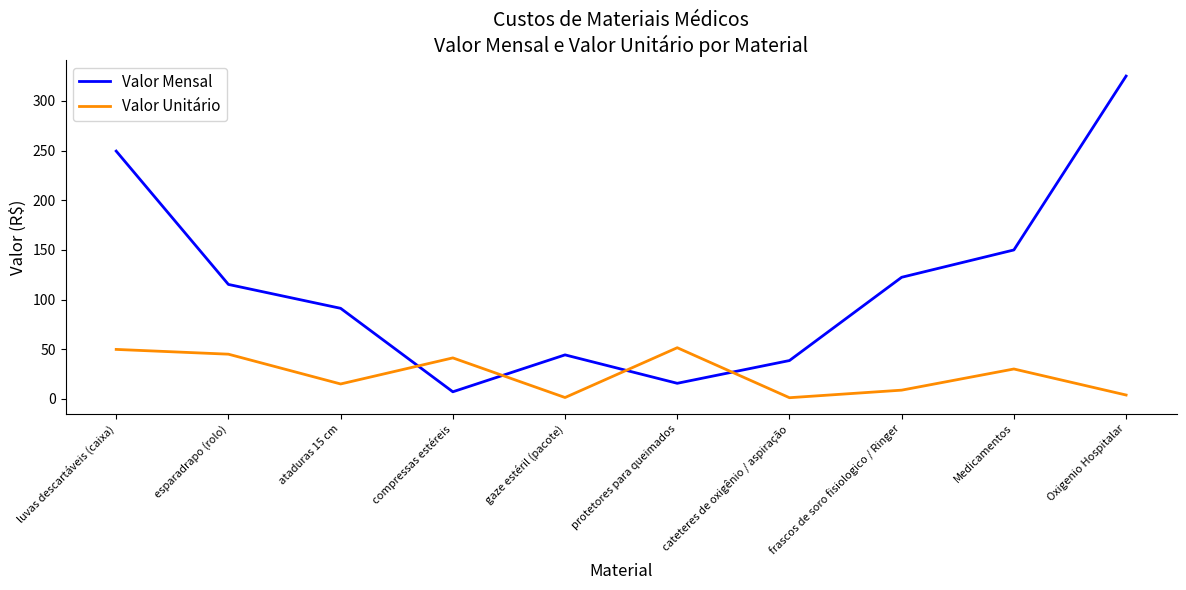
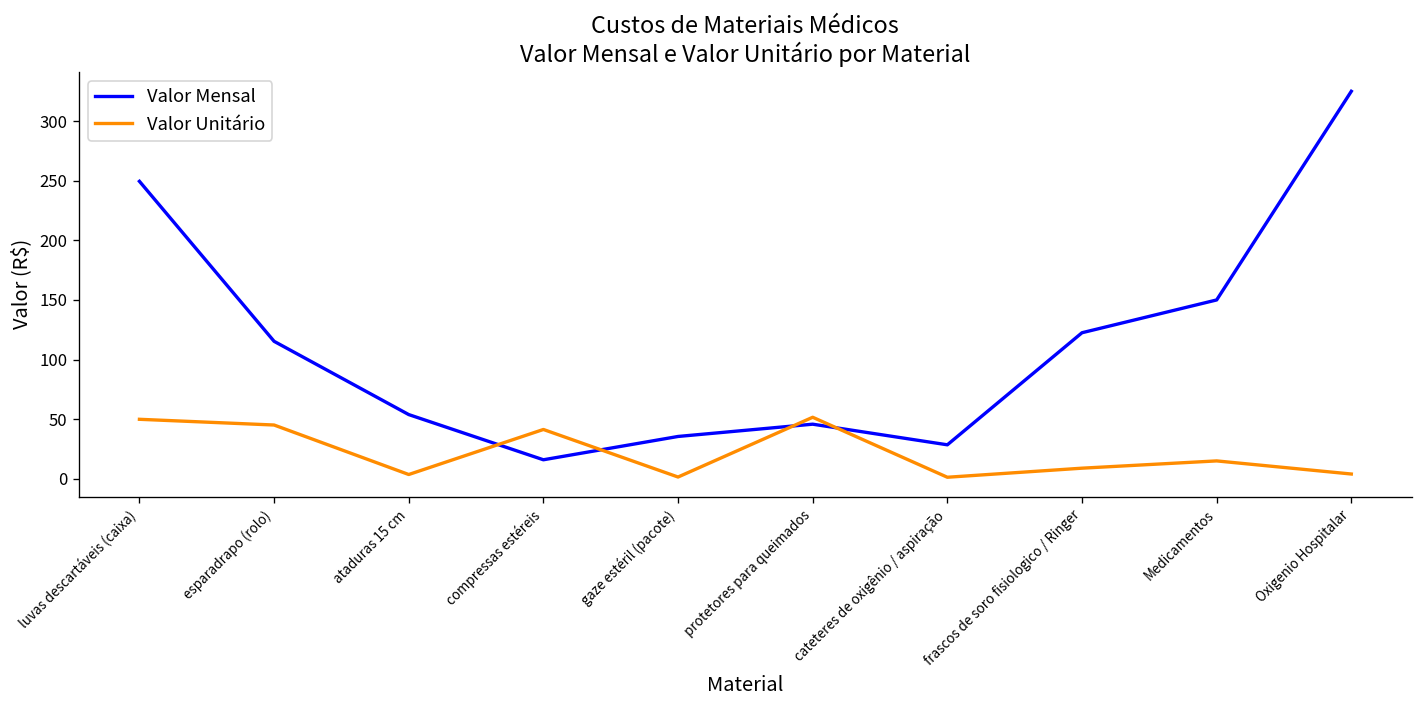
  {
    "Valor Mensal": {
      "luvas descartáveis (caixa)": 250,
      "esparadrapo (rolo)": 120,
-     "ataduras 15 cm": 90,
-     "compressas estéreis": 10,
-     "gaze estéril (pacote)": 44,
-     "protetores para queimados": 20,
-     "cateteres de oxigênio / aspiração": 40,
+     "ataduras 15 cm": 50,
+     "compressas estéreis": 20,
+     "gaze estéril (pacote)": 36,
+     "protetores para queimados": 50,
+     "cateteres de oxigênio / aspiração": 30,
      "frascos de soro fisiologico / Ringer": 120,
      "Medicamentos": 150,
      "Oxigenio Hospitalar": 330
    },
    "Valor Unitário": {
      "luvas descartáveis (caixa)": 50,
      "esparadrapo (rolo)": 50,
-     "ataduras 15 cm": 20,
+     "ataduras 15 cm": 0,
      "compressas estéreis": 40,
      "gaze estéril (pacote)": 0,
      "protetores para queimados": 50,
      "cateteres de oxigênio / aspiração": 0,
      "frascos de soro fisiologico / Ringer": 10,
-     "Medicamentos": 30,
+     "Medicamentos": 20,
      "Oxigenio Hospitalar": 0
    }
  }
